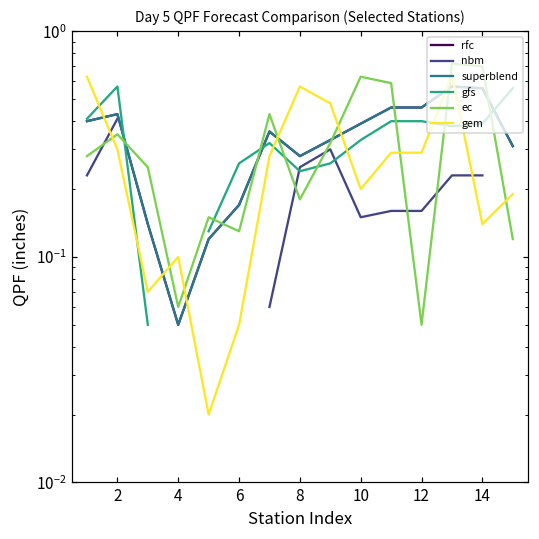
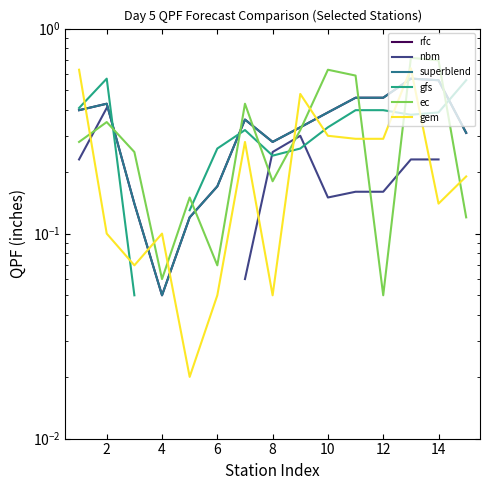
  {
    "ec": {
      "2": 0.35,
      "4": 0.06,
-     "6": 0.13,
+     "6": 0.07,
      "8": 0.18,
      "10": 0.63,
      "12": 0.05
    },
    "gem": {
-     "2": 0.3,
+     "2": 0.1,
      "4": 0.10,
      "6": 0.05,
-     "8": 0.57,
-     "10": 0.2,
+     "8": 0.05,
+     "10": 0.3,
      "12": 0.29,
      "14": 0.14
    }
  }
